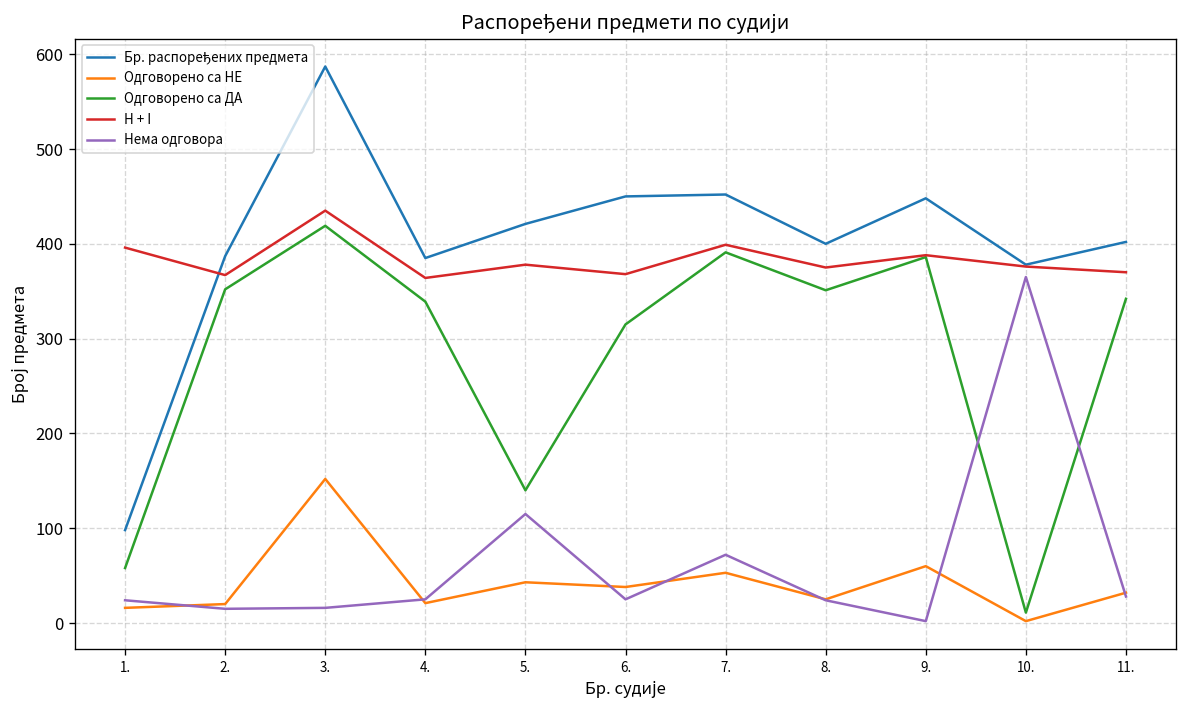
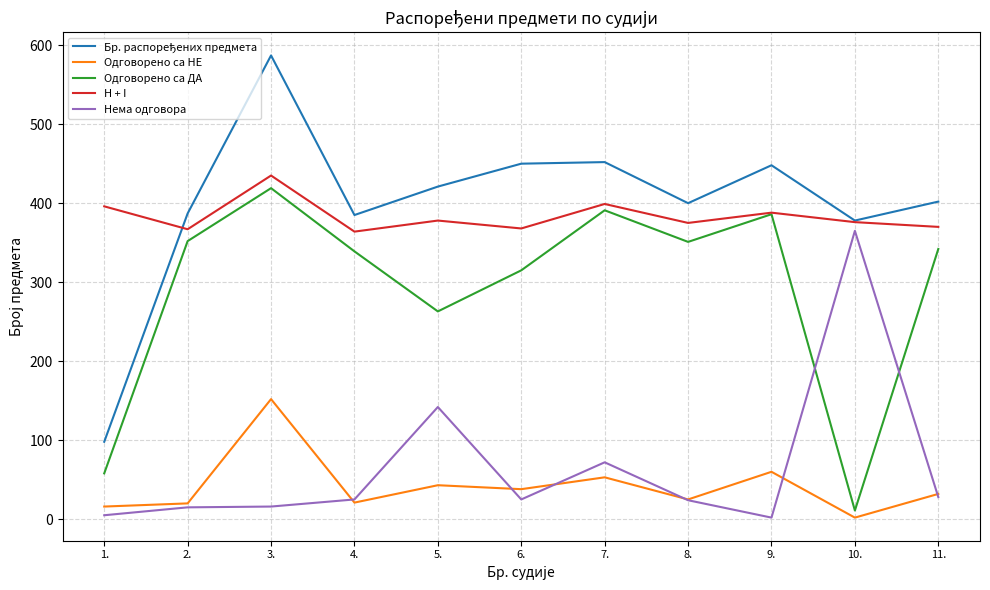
  {
    "Бр. распоређених предмета": {
      "1.": 100,
      "2.": 390,
      "3.": 590,
      "4.": 390,
      "5.": 420,
      "6.": 450,
      "7.": 450,
      "8.": 400,
      "9.": 450,
      "11.": 400
    },
    "Одговорено са НЕ": {
      "1.": 20,
      "2.": 20,
      "3.": 150,
      "4.": 20,
      "5.": 40,
      "6.": 40,
      "7.": 50,
      "9.": 60,
      "10.": 0,
      "11.": 30
    },
    "Одговорено са ДА": {
      "1.": 60,
      "2.": 350,
      "3.": 420,
      "4.": 340,
-     "5.": 140,
+     "5.": 260,
      "6.": 320,
      "7.": 390,
      "8.": 350,
      "10.": 10,
      "11.": 340
    },
    "H + I": {
      "1.": 400,
      "2.": 370,
      "3.": 440,
      "4.": 360,
      "5.": 380,
      "6.": 370,
      "7.": 400,
      "8.": 380,
      "11.": 370
    },
    "Нема одговора": {
-     "1.": 20,
+     "1.": 10,
      "2.": 20,
      "3.": 20,
      "4.": 30,
-     "5.": 120,
+     "5.": 140,
      "6.": 30,
      "7.": 70,
      "9.": 0,
      "10.": 370,
      "11.": 30
    }
  }
